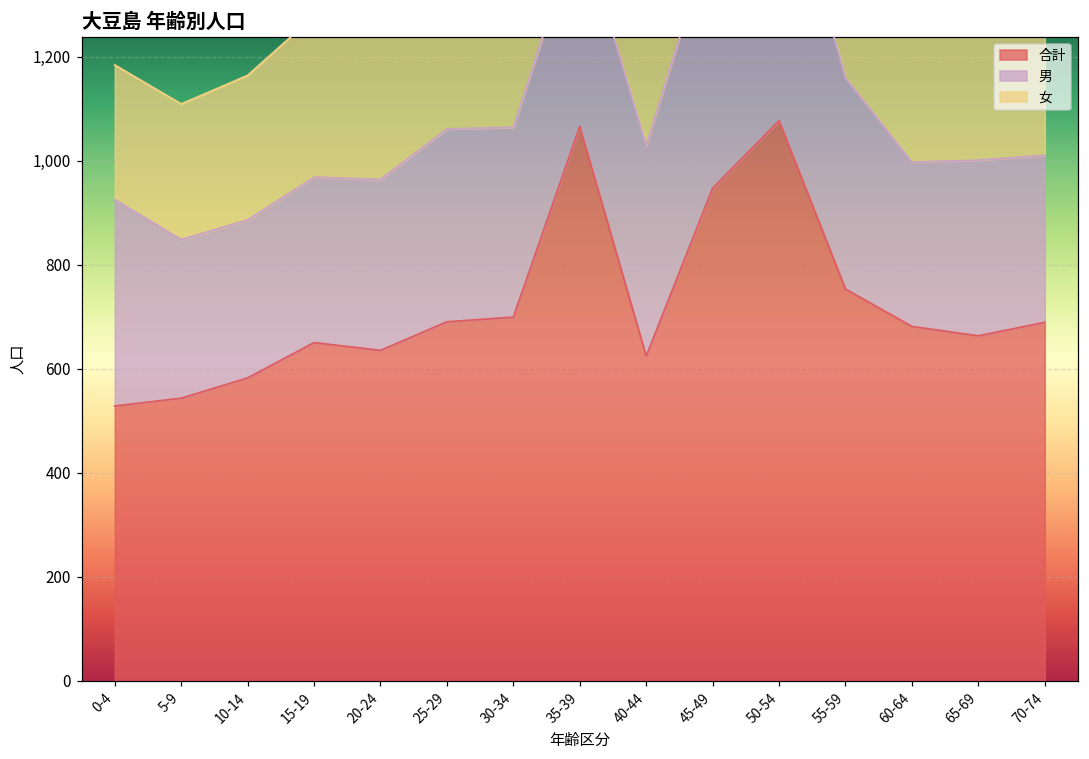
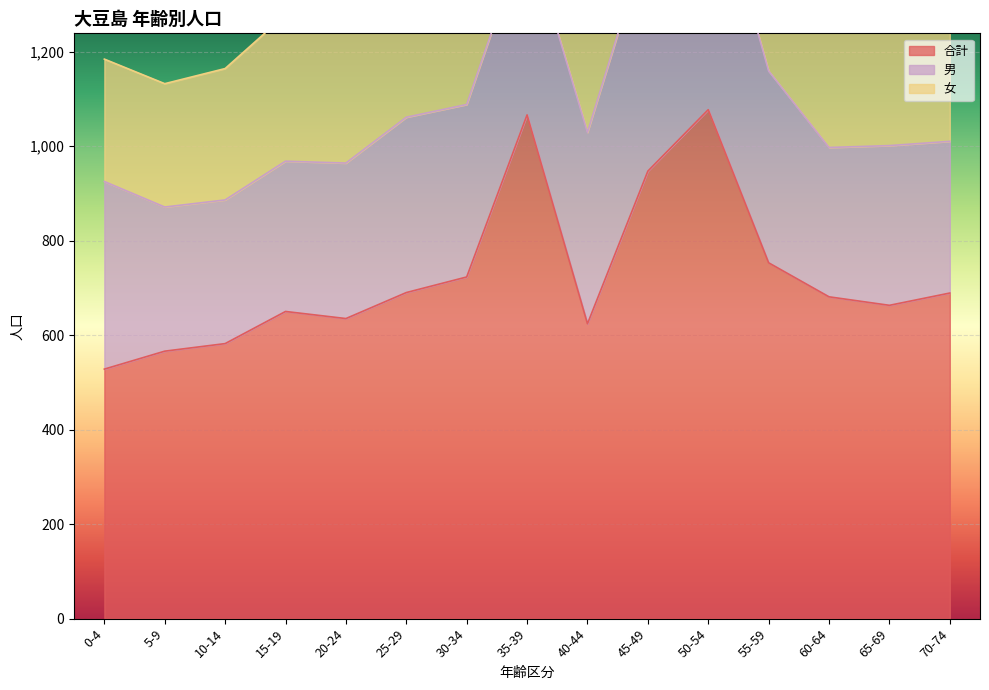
  {
    "合計": {
      "0-4": "530",
-     "5-9": "540",
+     "5-9": "570",
      "10-14": "580",
      "15-19": "650",
      "20-24": "640",
      "25-29": "690",
-     "30-34": "700",
+     "30-34": "720",
      "35-39": "1,070",
      "40-44": "620",
      "45-49": "950",
      "50-54": "1,080",
      "55-59": "750",
      "60-64": "680",
      "65-69": "660",
      "70-74": "690"
    },
    "男": {
      "0-4": "400",
      "5-9": "310",
      "10-14": "300",
      "15-19": "320",
      "20-24": "330",
      "25-29": "370",
      "30-34": "370",
      "40-44": "410",
      "55-59": "410",
      "60-64": "320",
      "65-69": "340",
      "70-74": "320"
    },
    "女": {
      "0-4": "260",
      "5-9": "260",
      "10-14": "280"
    }
  }
